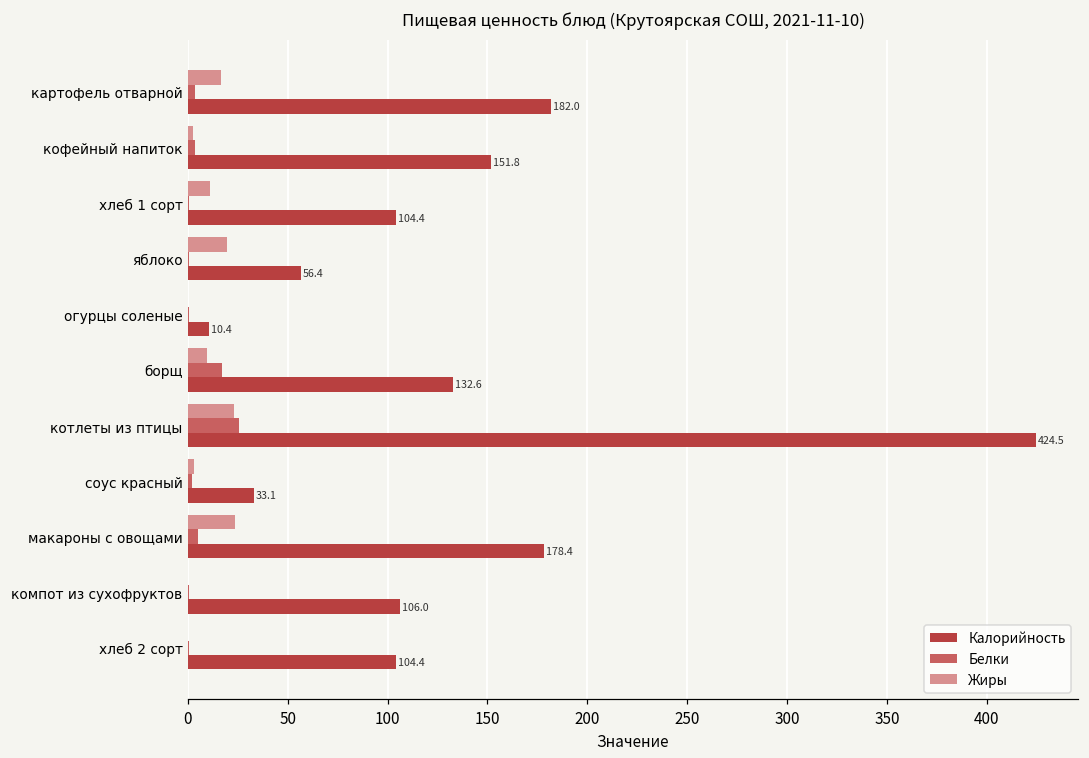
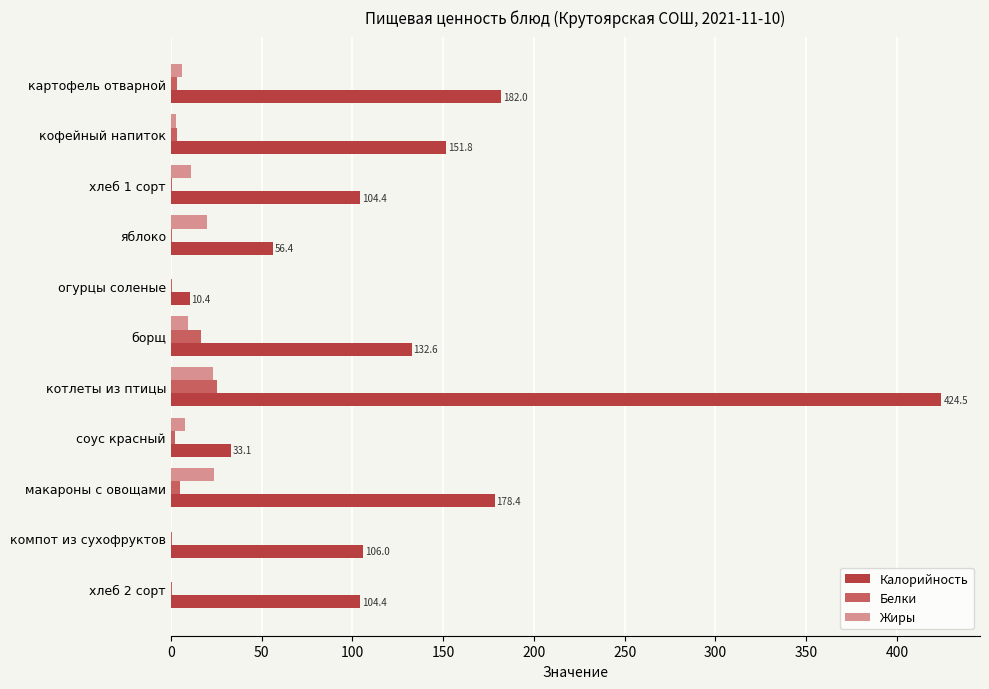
  {
    "Жиры": {
-     "картофель отварной": 16,
+     "картофель отварной": 6,
      "кофейный напиток": 3,
      "хлеб 1 сорт": 11,
      "яблоко": 20,
      "борщ": 9,
      "котлеты из птицы": 23,
-     "соус красный": 3,
+     "соус красный": 8,
      "макароны с овощами": 24,
      "компот из сухофруктов": 0,
      "хлеб 2 сорт": 0
    }
  }
